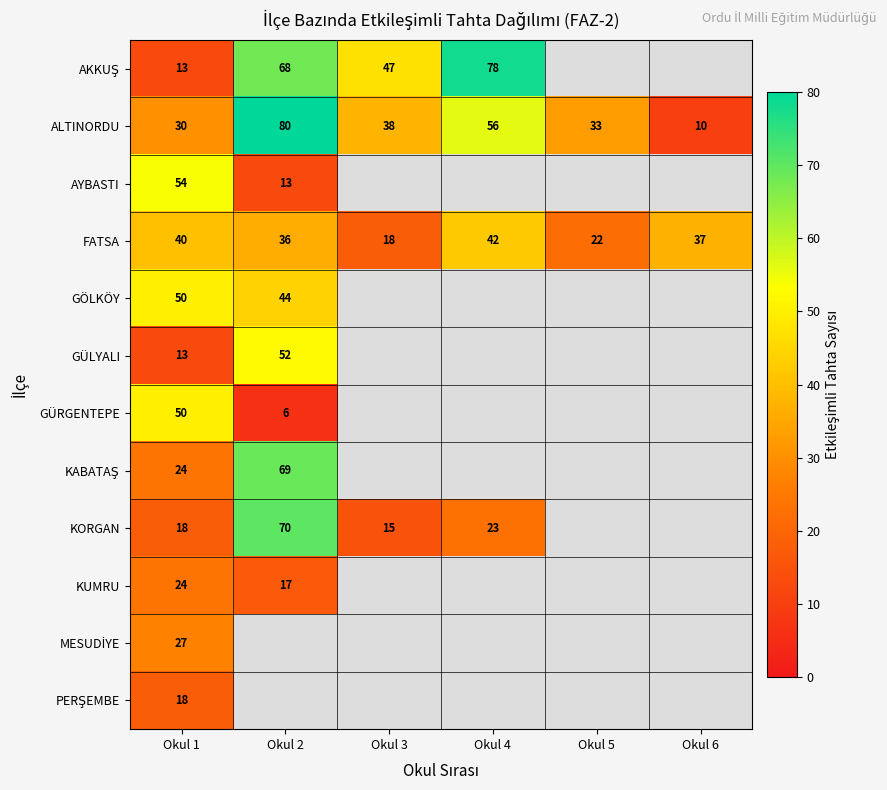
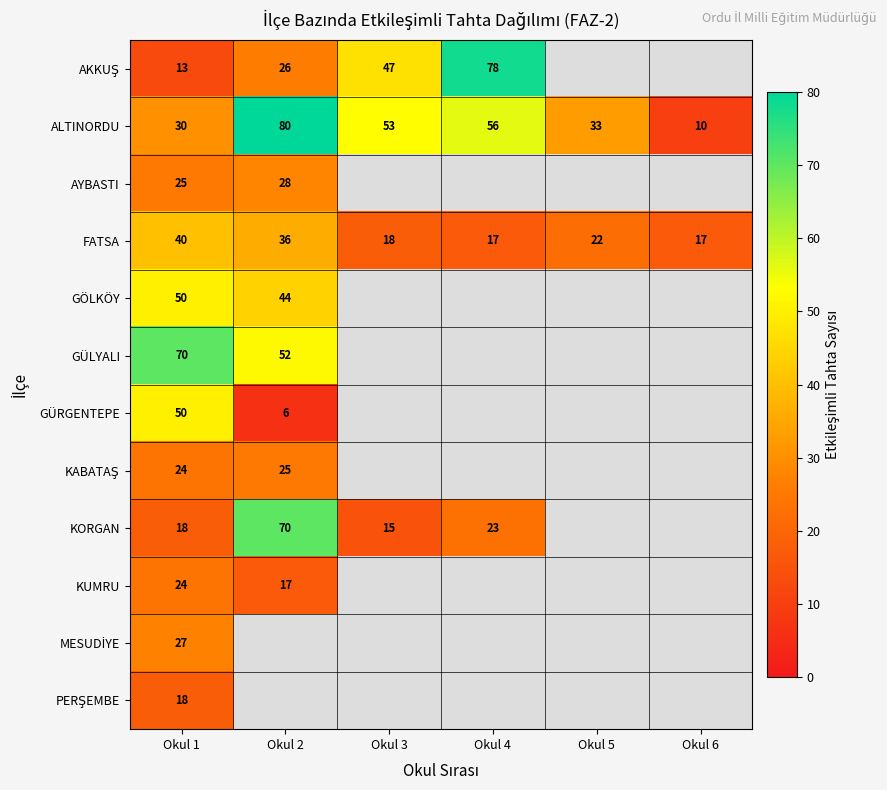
  {
    "AKKUŞ": {
      "Okul 1": 13,
-     "Okul 2": 68,
+     "Okul 2": 26,
      "Okul 3": 47,
      "Okul 4": 78
    },
    "ALTINORDU": {
      "Okul 1": 30,
      "Okul 2": 80,
-     "Okul 3": 38,
+     "Okul 3": 53,
      "Okul 4": 56,
      "Okul 5": 33,
      "Okul 6": 10
    },
    "AYBASTI": {
-     "Okul 1": 54,
-     "Okul 2": 13
+     "Okul 1": 25,
+     "Okul 2": 28
    },
    "FATSA": {
      "Okul 1": 40,
      "Okul 2": 36,
      "Okul 3": 18,
-     "Okul 4": 42,
+     "Okul 4": 17,
      "Okul 5": 22,
-     "Okul 6": 37
+     "Okul 6": 17
    },
    "GÖLKÖY": {
      "Okul 1": 50,
      "Okul 2": 44
    },
    "GÜLYALI": {
-     "Okul 1": 13,
+     "Okul 1": 70,
      "Okul 2": 52
    },
    "GÜRGENTEPE": {
      "Okul 1": 50,
      "Okul 2": 6
    },
    "KABATAŞ": {
      "Okul 1": 24,
-     "Okul 2": 69
+     "Okul 2": 25
    },
    "KORGAN": {
      "Okul 1": 18,
      "Okul 2": 70,
      "Okul 3": 15,
      "Okul 4": 23
    },
    "KUMRU": {
      "Okul 1": 24,
      "Okul 2": 17
    },
    "MESUDİYE": {
      "Okul 1": 27
    },
    "PERŞEMBE": {
      "Okul 1": 18
    }
  }
